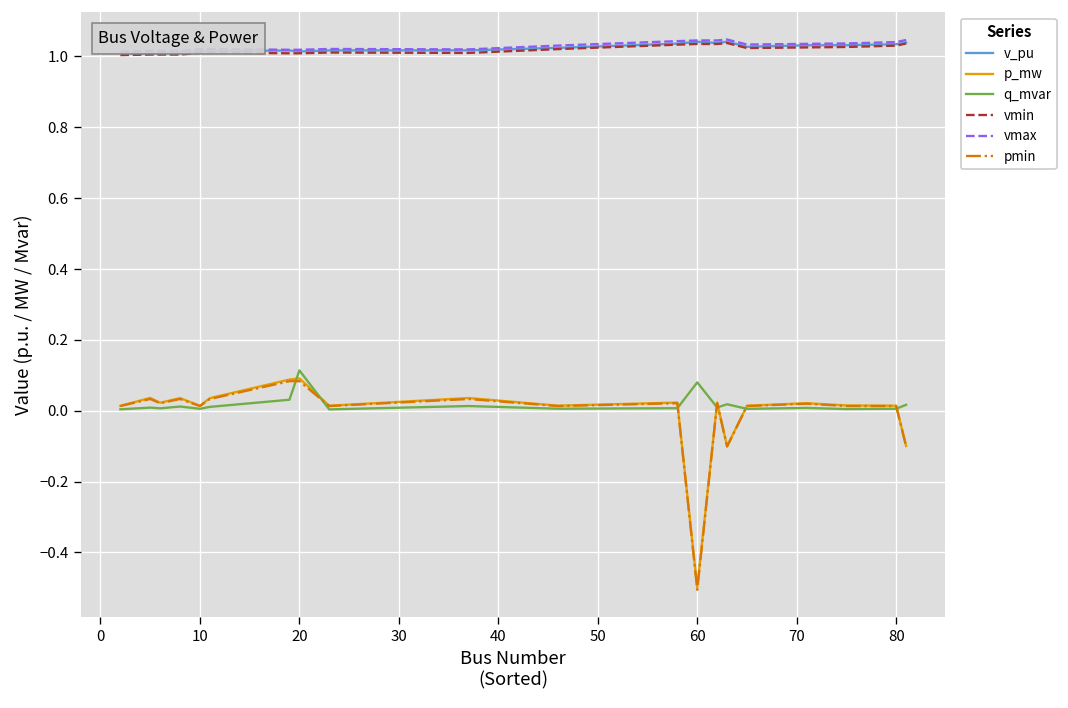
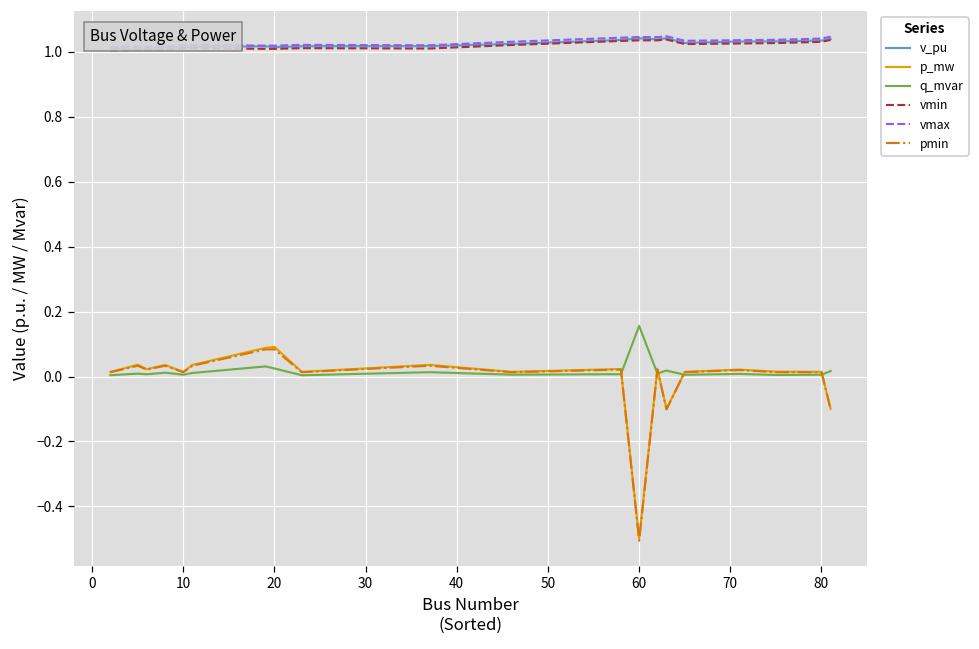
  {
    "q_mvar": {
-     "20": 0.11,
-     "60": 0.08
+     "20": 0.02,
+     "60": 0.16
    }
  }
